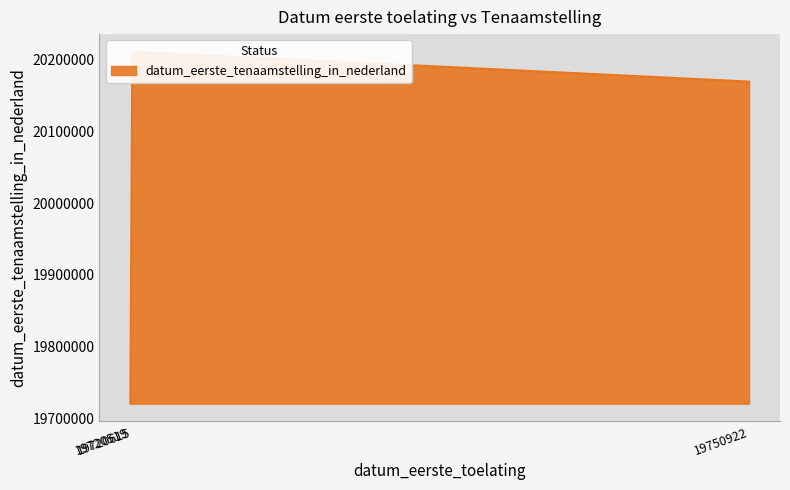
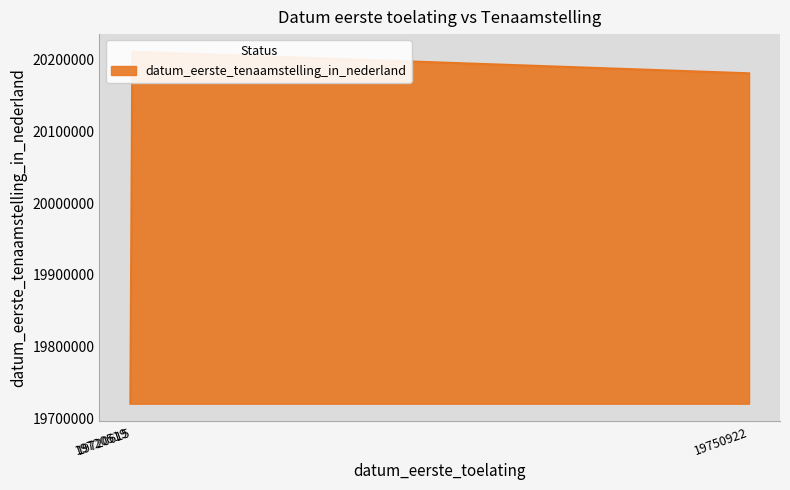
  {
    "19720519": 19720000,
-   "19750922": 20170000
+   "19750922": 20180000
  }
